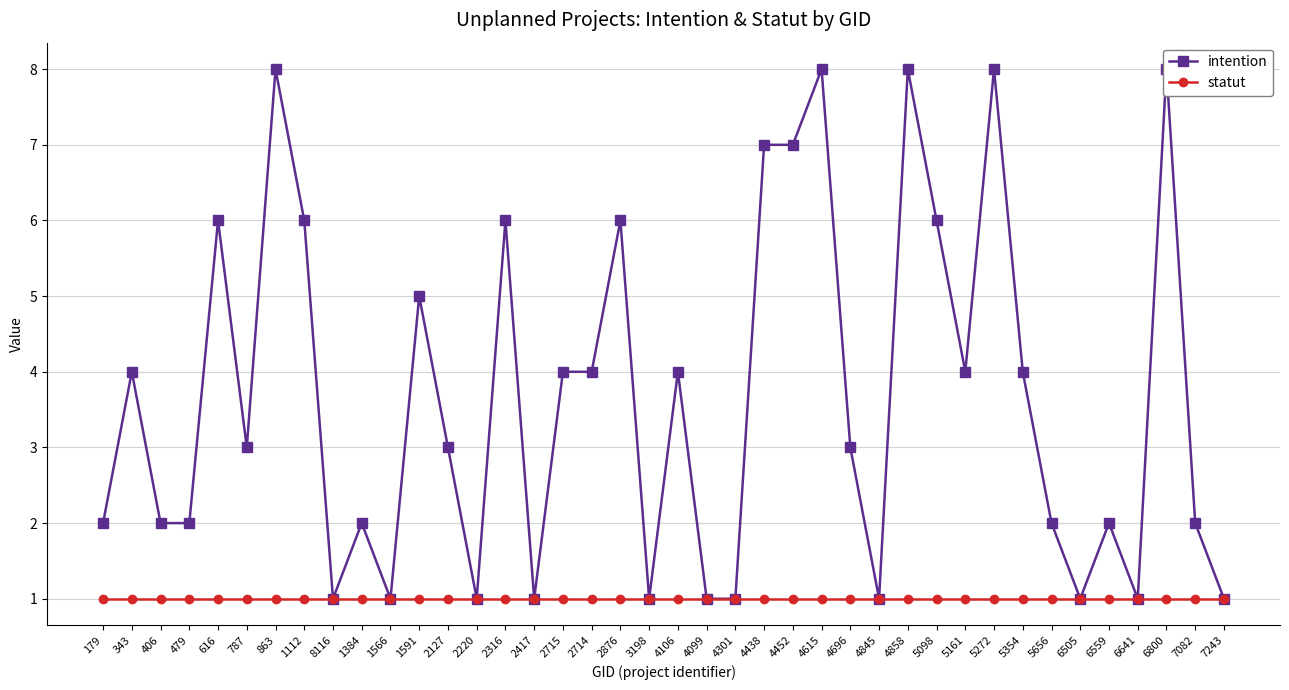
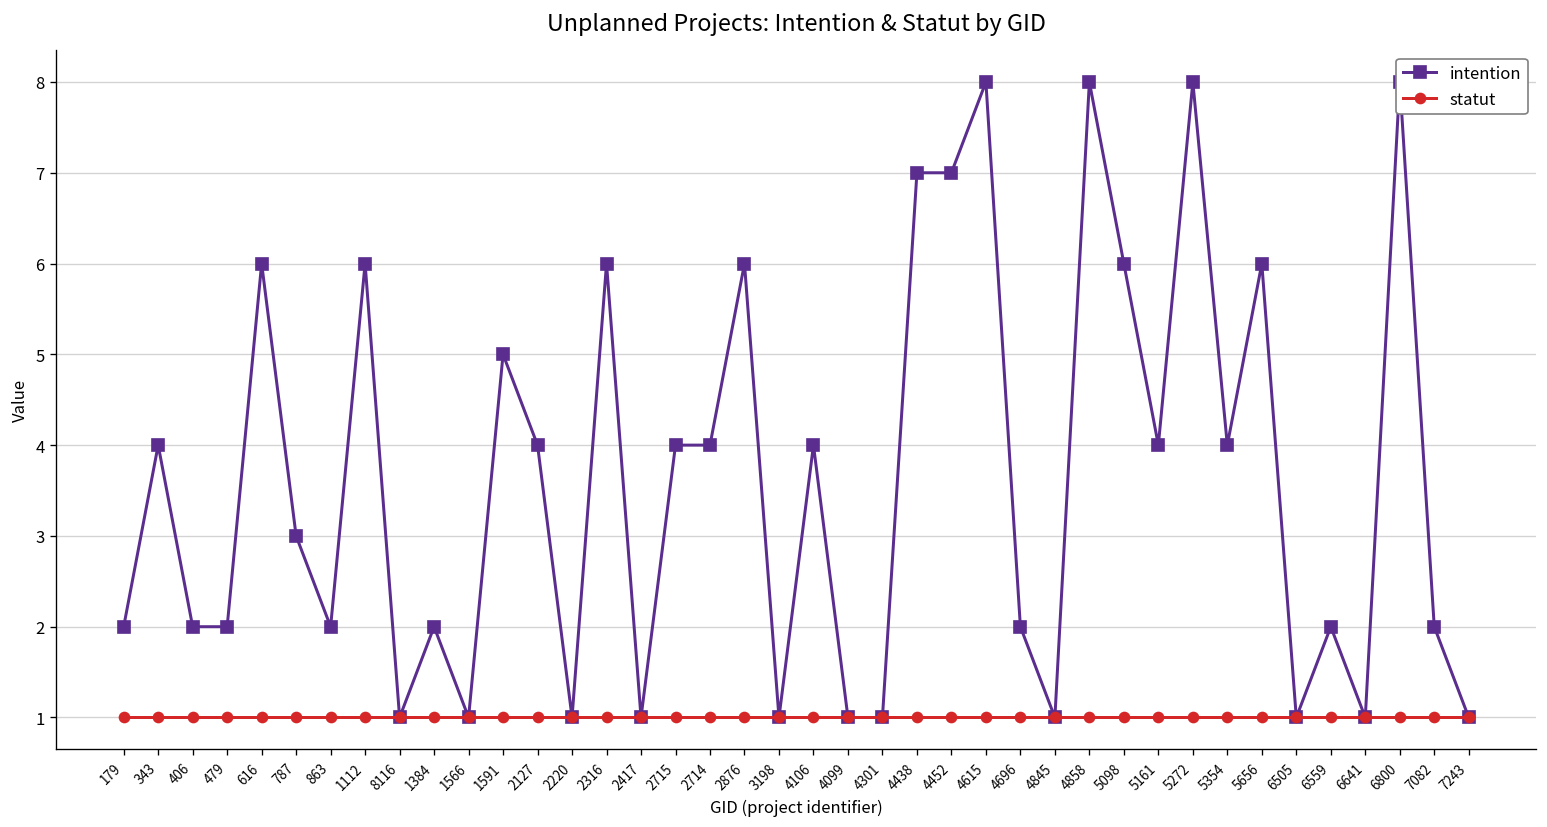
  {
    "intention": {
      "179": 2,
      "343": 4,
      "406": 2,
      "479": 2,
      "616": 6,
      "787": 3,
-     "863": 8,
+     "863": 2,
      "1112": 6,
      "1384": 2,
      "1591": 5,
-     "2127": 3,
+     "2127": 4,
      "2316": 6,
      "2715": 4,
      "2714": 4,
      "2876": 6,
      "4106": 4,
      "4438": 7,
      "4452": 7,
      "4615": 8,
-     "4696": 3,
+     "4696": 2,
      "4858": 8,
      "5098": 6,
      "5161": 4,
      "5272": 8,
      "5354": 4,
-     "5656": 2,
+     "5656": 6,
      "6559": 2,
      "7082": 2
    },
    "statut": {
      "179": 1,
      "343": 1,
      "406": 1,
      "479": 1,
      "616": 1,
      "787": 1,
      "863": 1,
      "1112": 1,
      "1384": 1,
      "1591": 1,
      "2127": 1,
      "2316": 1,
      "2715": 1,
      "2714": 1,
      "2876": 1,
      "4106": 1,
      "4438": 1,
      "4452": 1,
      "4615": 1,
      "4696": 1,
      "4858": 1,
      "5098": 1,
      "5161": 1,
      "5272": 1,
      "5354": 1,
      "5656": 1,
      "6559": 1,
      "6800": 1,
      "7082": 1
    }
  }
